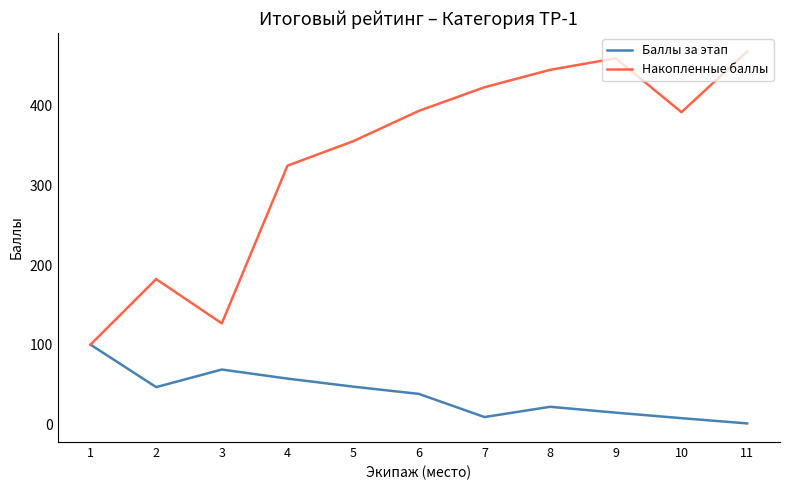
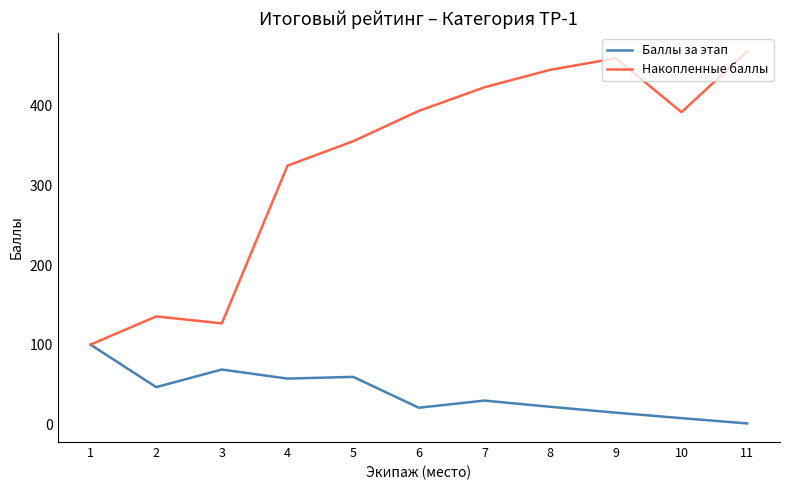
  {
    "Баллы за этап": {
      "2": 50,
      "3": 70,
      "4": 60,
-     "5": 50,
-     "6": 40,
-     "7": 10,
+     "5": 60,
+     "6": 20,
+     "7": 30,
      "8": 20,
      "9": 10,
      "10": 10,
      "11": 0
    },
    "Накопленные баллы": {
-     "2": 180,
+     "2": 140,
      "3": 130,
      "4": 320,
      "5": 360,
      "6": 390,
      "7": 420,
      "8": 450,
      "10": 390
    }
  }
